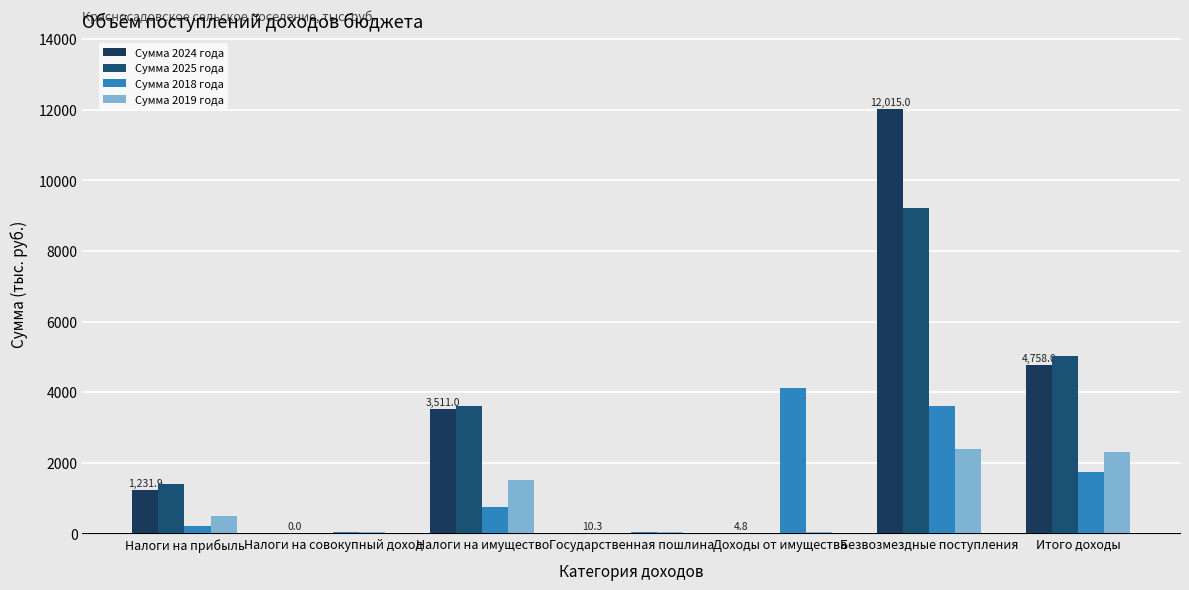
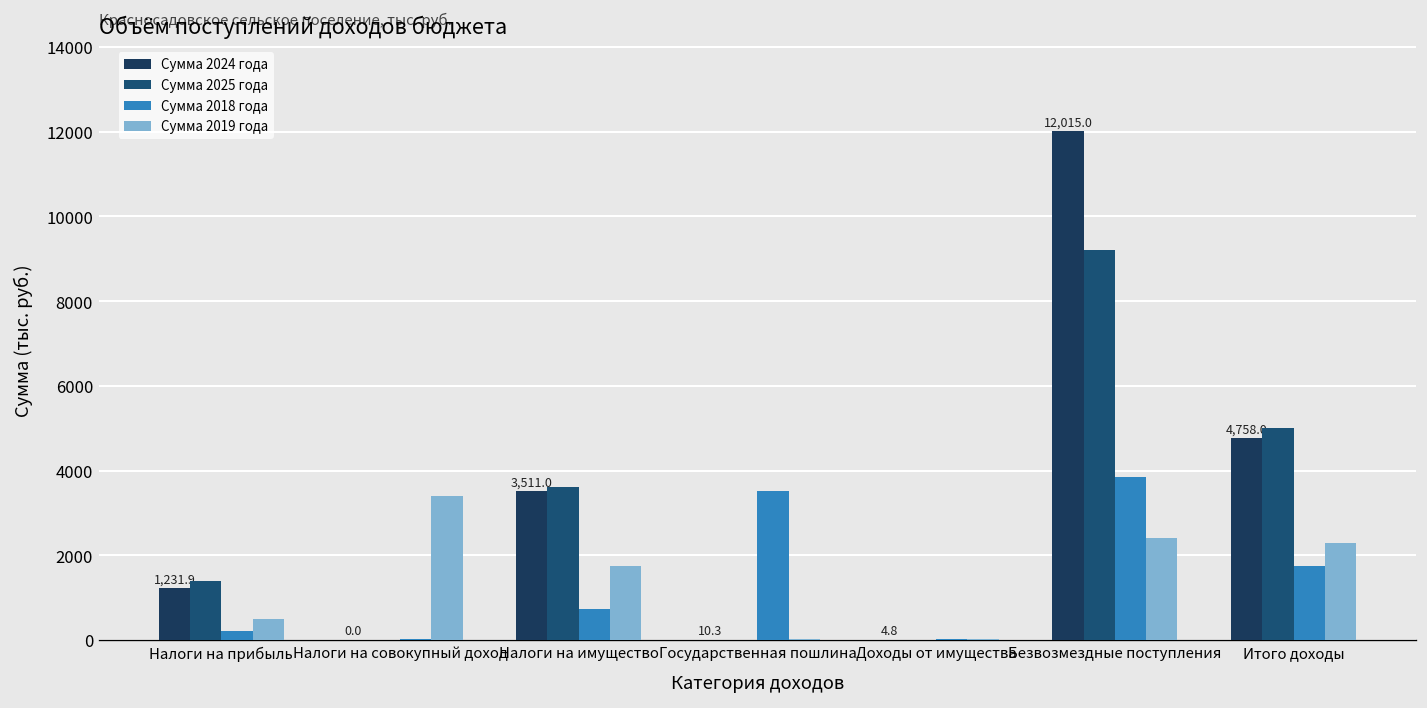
  {
    "Сумма 2018 года": {
      "Налоги на прибыль": 200,
      "Налоги на имущество": 700,
-     "Государственная пошлина": 0,
-     "Доходы от имущества": 4100,
-     "Безвозмездные поступления": 3600,
+     "Государственная пошлина": 3500,
+     "Доходы от имущества": 0,
+     "Безвозмездные поступления": 3900,
      "Итого доходы": 1700
    },
    "Сумма 2019 года": {
      "Налоги на прибыль": 500,
-     "Налоги на совокупный доход": 0,
-     "Налоги на имущество": 1500,
+     "Налоги на совокупный доход": 3400,
+     "Налоги на имущество": 1700,
      "Безвозмездные поступления": 2400,
      "Итого доходы": 2300
    }
  }
